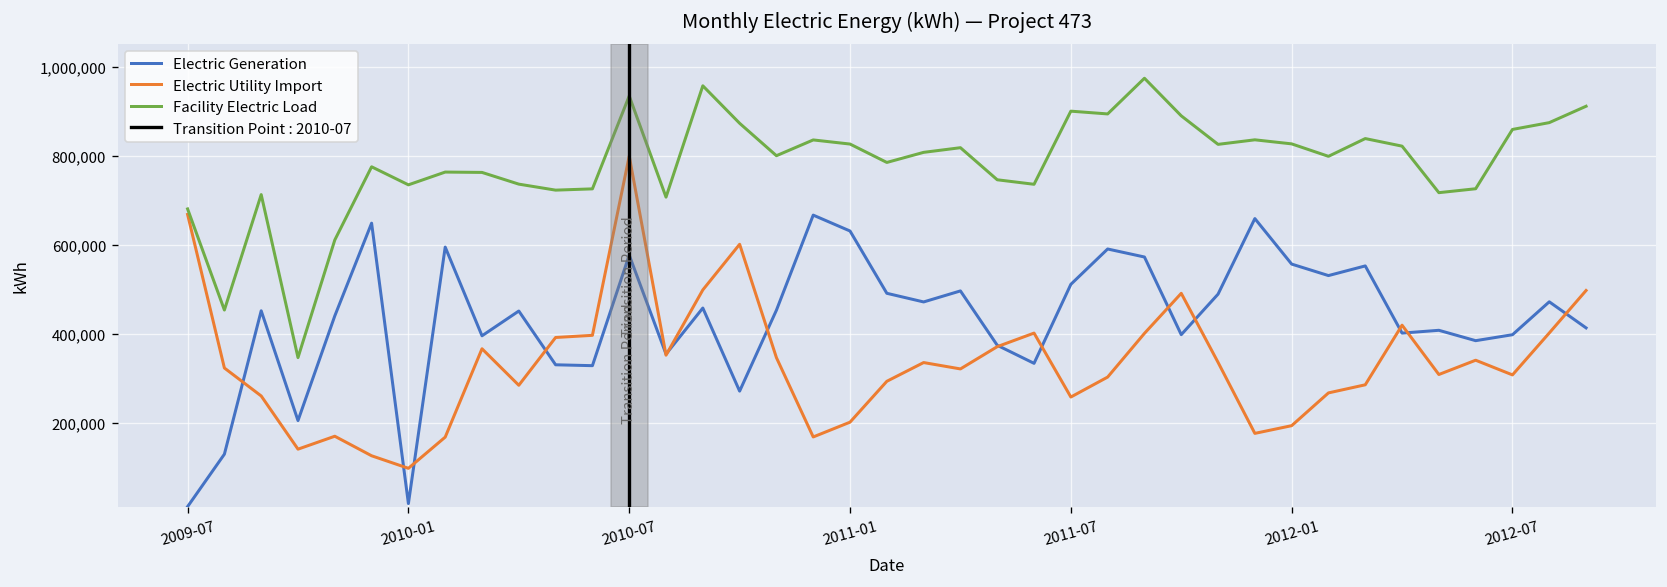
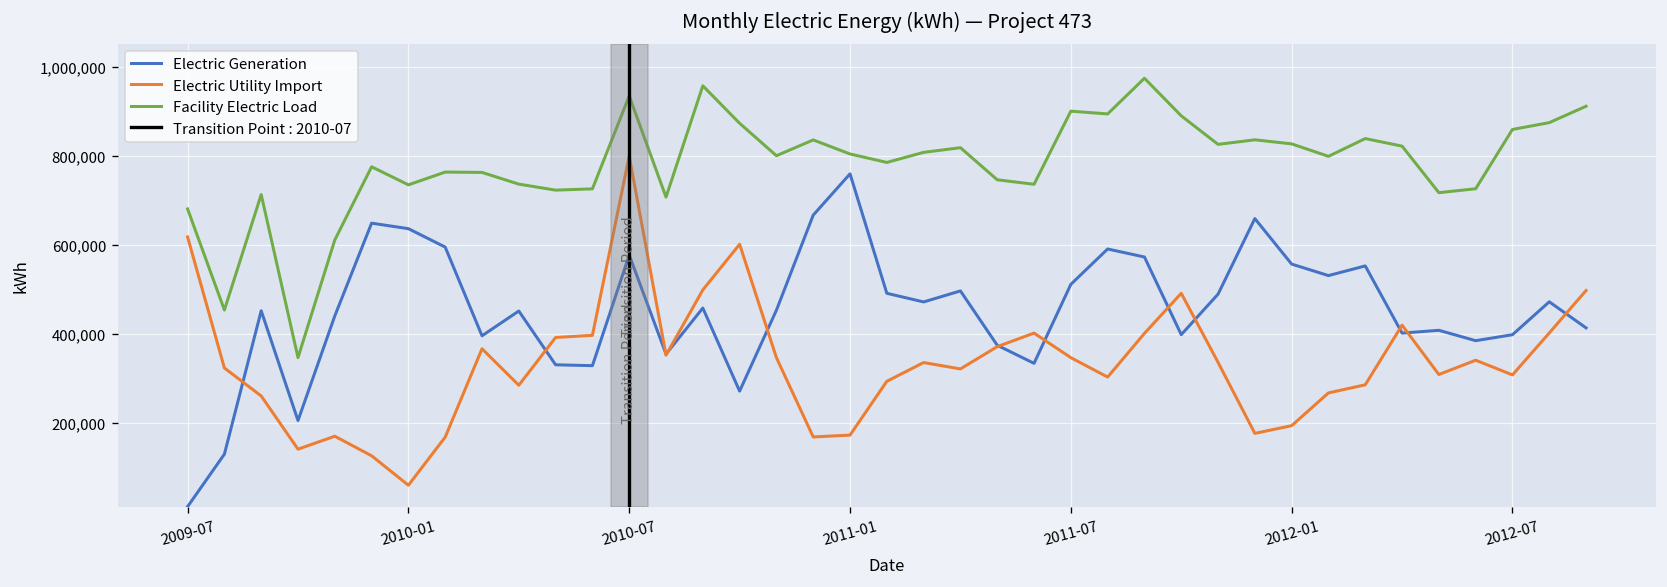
  {
    "Electric Generation": {
      "2009-07": "10,000",
-     "2010-01": "20,000",
+     "2010-01": "640,000",
      "2010-07": "580,000",
-     "2011-01": "630,000",
+     "2011-01": "760,000",
      "2011-07": "510,000",
      "2012-01": "560,000",
      "2012-07": "400,000"
    },
    "Electric Utility Import": {
-     "2009-07": "670,000",
-     "2010-01": "100,000",
+     "2009-07": "620,000",
+     "2010-01": "60,000",
      "2010-07": "800,000",
-     "2011-01": "200,000",
-     "2011-07": "260,000",
+     "2011-01": "170,000",
+     "2011-07": "350,000",
      "2012-01": "190,000",
      "2012-07": "310,000"
    },
    "Facility Electric Load": {
      "2009-07": "680,000",
      "2010-01": "740,000",
      "2010-07": "930,000",
-     "2011-01": "830,000",
+     "2011-01": "800,000",
      "2011-07": "900,000",
      "2012-01": "830,000",
      "2012-07": "860,000"
    }
  }
